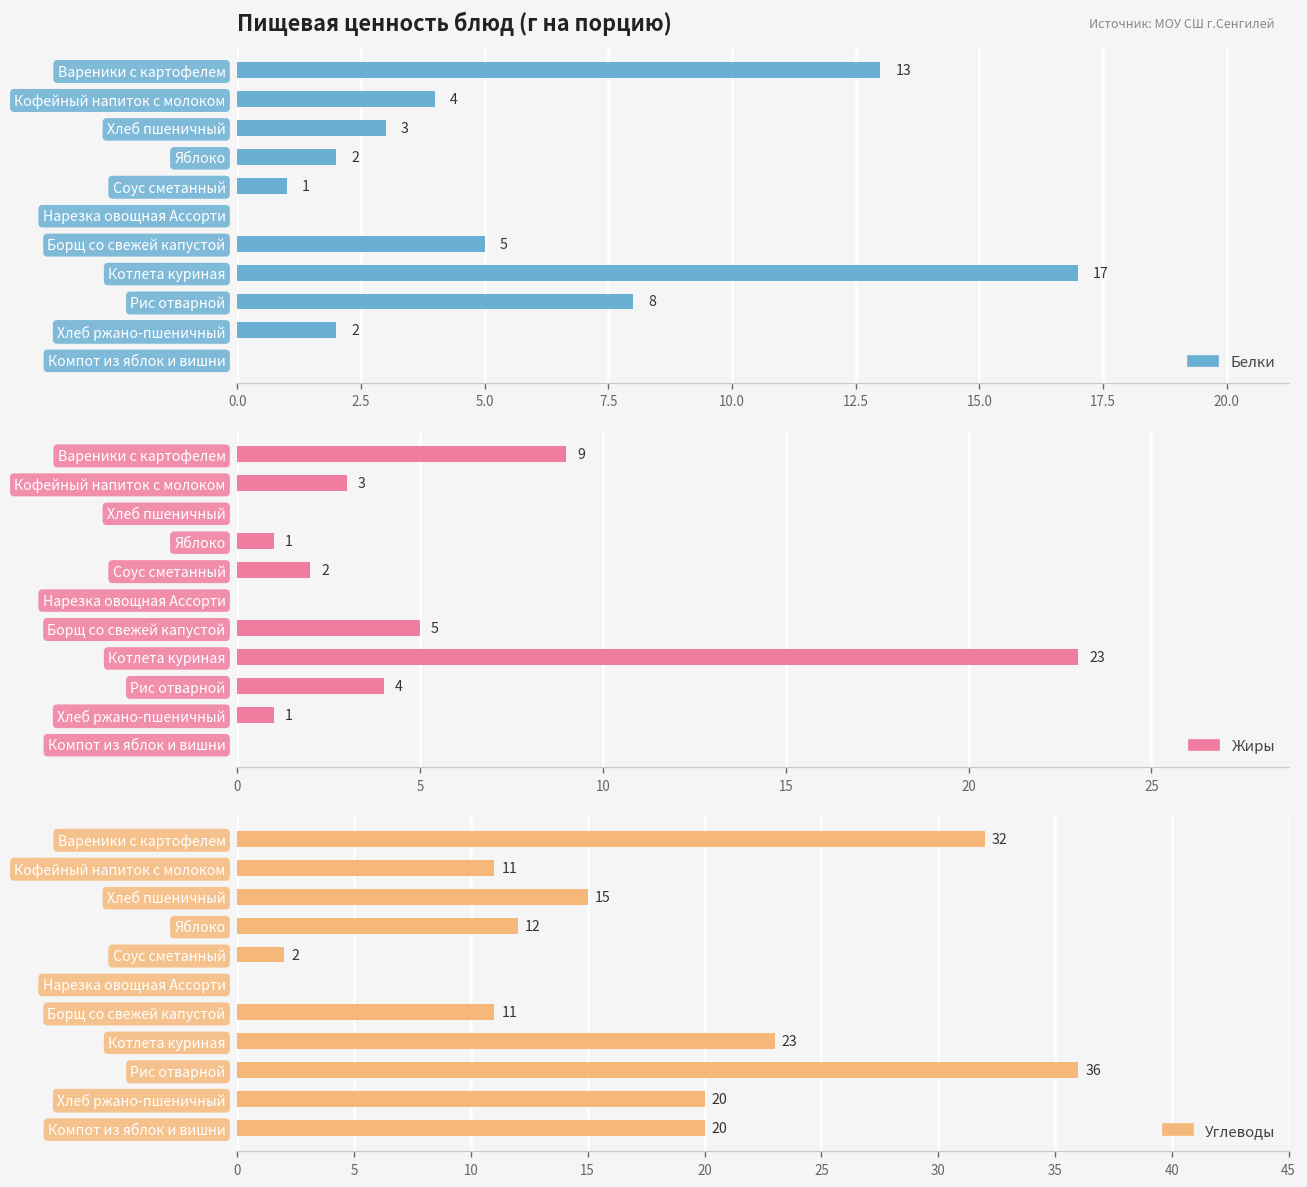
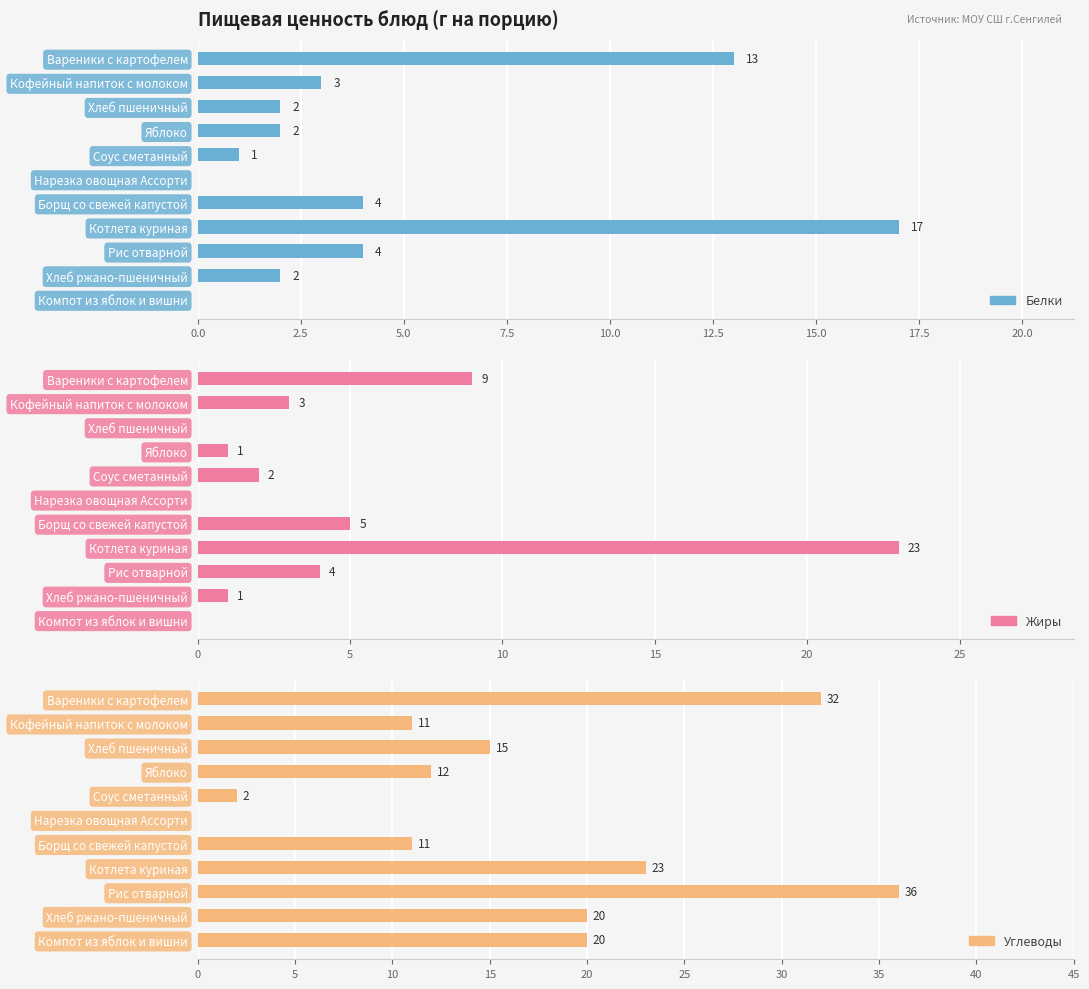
  {
    "Пищевая ценность блюд (г на порцию)": {
      "Вареники с картофелем": 13,
-     "Кофейный напиток с молоком": 4,
-     "Хлеб пшеничный": 3,
+     "Кофейный напиток с молоком": 3,
+     "Хлеб пшеничный": 2,
      "Яблоко": 2,
      "Соус сметанный": 1,
-     "Борщ со свежей капустой": 5,
+     "Борщ со свежей капустой": 4,
      "Котлета куриная": 17,
-     "Рис отварной": 8,
+     "Рис отварной": 4,
      "Хлеб ржано-пшеничный": 2
    }
  }
